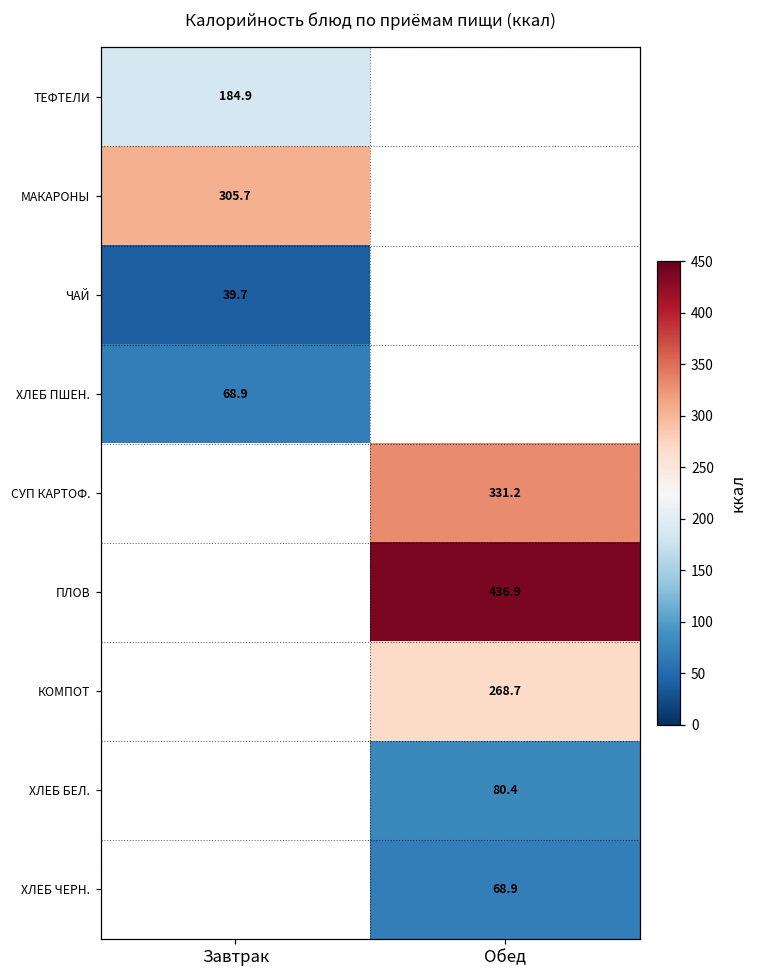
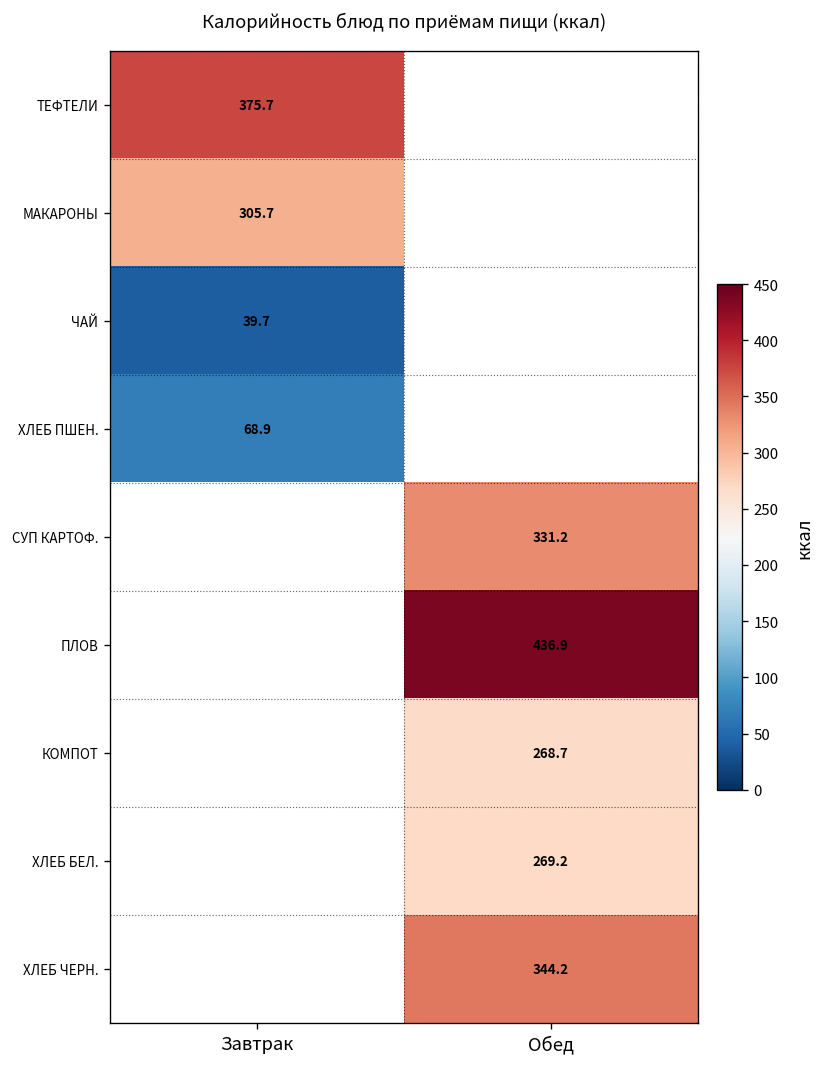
  {
    "ТЕФТЕЛИ": {
-     "Завтрак": 184.9
+     "Завтрак": 375.7
    },
    "МАКАРОНЫ": {
      "Завтрак": 305.7
    },
    "ЧАЙ": {
      "Завтрак": 39.7
    },
    "ХЛЕБ ПШЕН.": {
      "Завтрак": 68.9
    },
    "СУП КАРТОФ.": {
      "Обед": 331.2
    },
    "ПЛОВ": {
      "Обед": 436.9
    },
    "КОМПОТ": {
      "Обед": 268.7
    },
    "ХЛЕБ БЕЛ.": {
-     "Обед": 80.4
+     "Обед": 269.2
    },
    "ХЛЕБ ЧЕРН.": {
-     "Обед": 68.9
+     "Обед": 344.2
    }
  }
